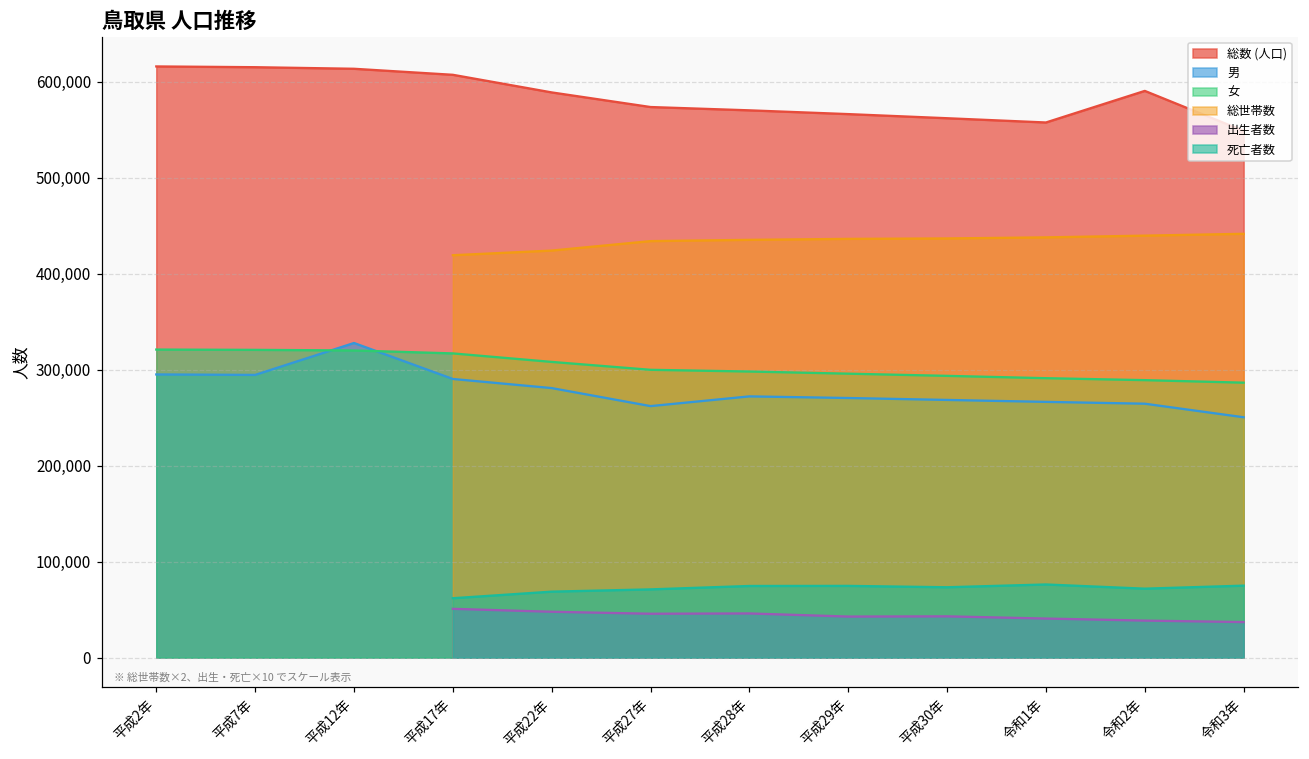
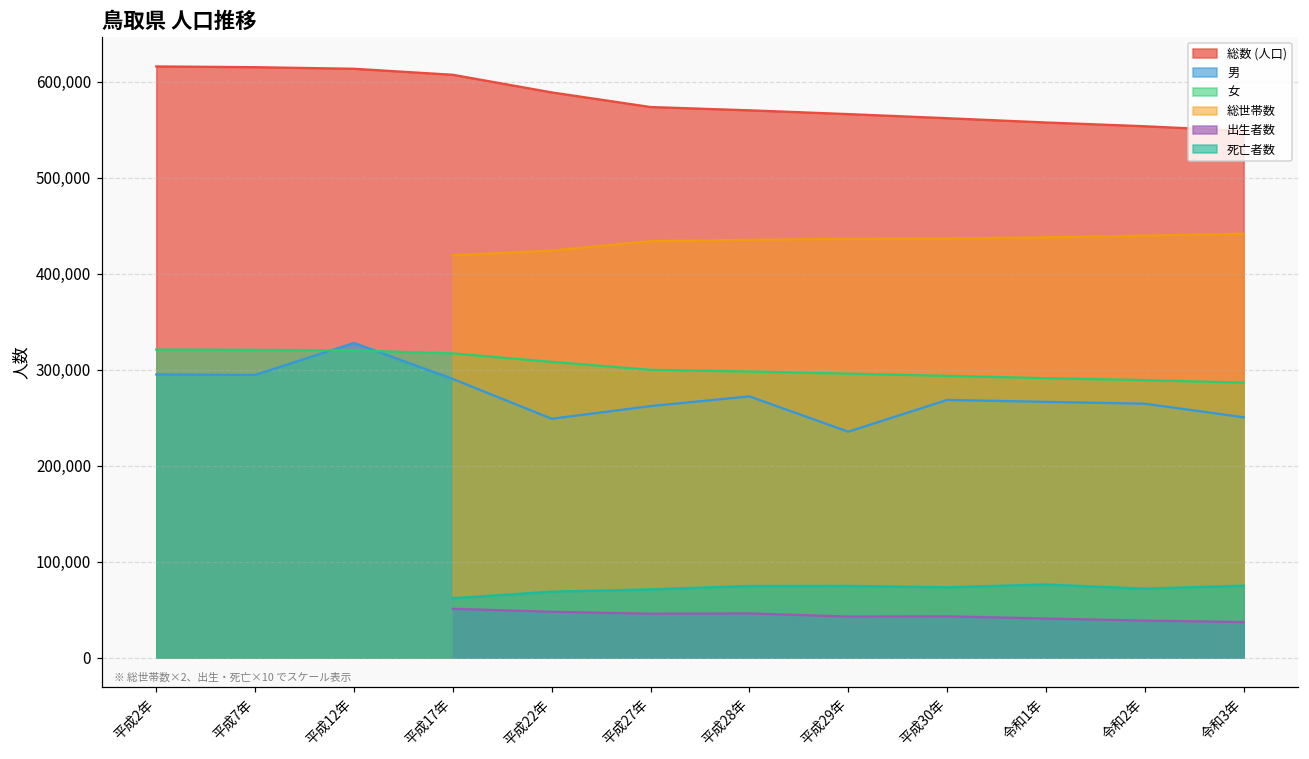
  {
    "総数 (人口)": {
      "平成2年": "620,000",
      "平成7年": "610,000",
      "平成12年": "610,000",
      "平成17年": "610,000",
      "平成22年": "590,000",
      "平成27年": "570,000",
      "平成28年": "570,000",
      "平成29年": "570,000",
      "平成30年": "560,000",
      "令和1年": "560,000",
-     "令和2年": "590,000"
+     "令和2年": "550,000"
    },
    "男": {
      "平成2年": "290,000",
      "平成7年": "290,000",
      "平成12年": "330,000",
      "平成17年": "290,000",
-     "平成22年": "280,000",
+     "平成22年": "250,000",
      "平成27年": "260,000",
      "平成28年": "270,000",
-     "平成29年": "270,000",
+     "平成29年": "240,000",
      "平成30年": "270,000",
      "令和1年": "270,000",
      "令和2年": "260,000",
      "令和3年": "250,000"
    },
    "総世帯数": {
      "平成17年": "420,000",
      "平成22年": "420,000",
      "平成27年": "430,000",
      "平成28年": "440,000",
      "平成29年": "440,000",
      "平成30年": "440,000",
      "令和1年": "440,000",
      "令和2年": "440,000",
      "令和3年": "440,000"
    },
    "出生者数": {
      "平成17年": "50,000",
      "平成22年": "50,000",
      "平成27年": "50,000",
      "平成28年": "50,000",
      "平成29年": "40,000",
      "平成30年": "40,000",
      "令和1年": "40,000",
      "令和2年": "40,000",
      "令和3年": "40,000"
    }
  }
